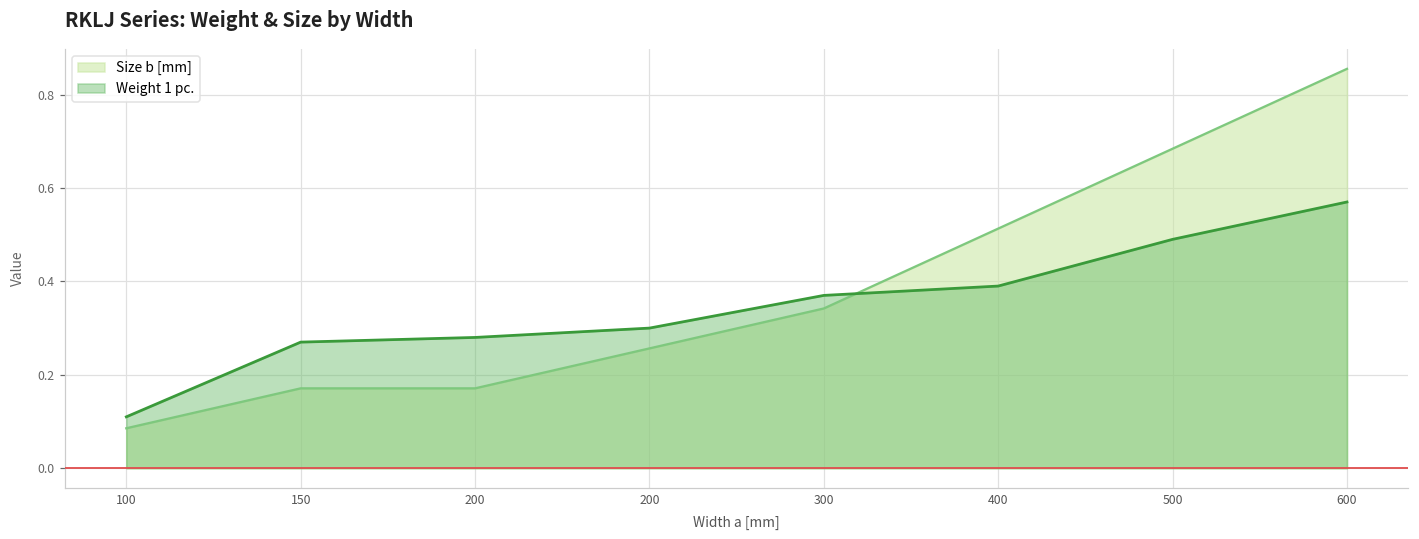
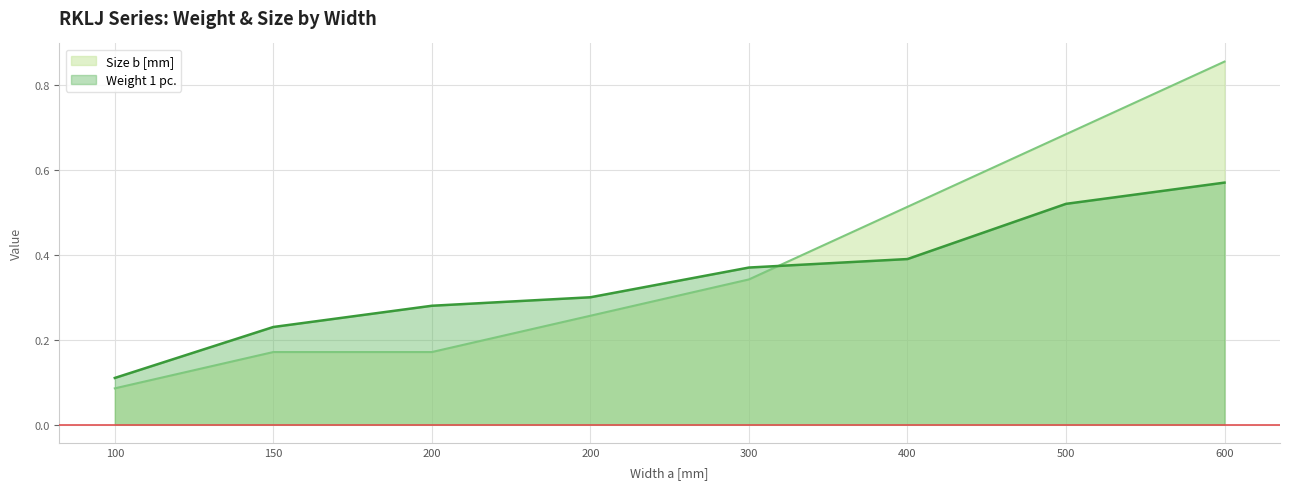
  {
    "Size b [mm]": {
      "100": 0.09,
      "150": 0.17,
      "300": 0.34,
      "400": 0.51,
      "500": 0.68,
      "600": 0.86
    },
    "Weight 1 pc.": {
      "100": 0.11,
-     "150": 0.27,
+     "150": 0.23,
      "300": 0.37,
      "400": 0.39,
-     "500": 0.49,
+     "500": 0.52,
      "600": 0.57
    }
  }
